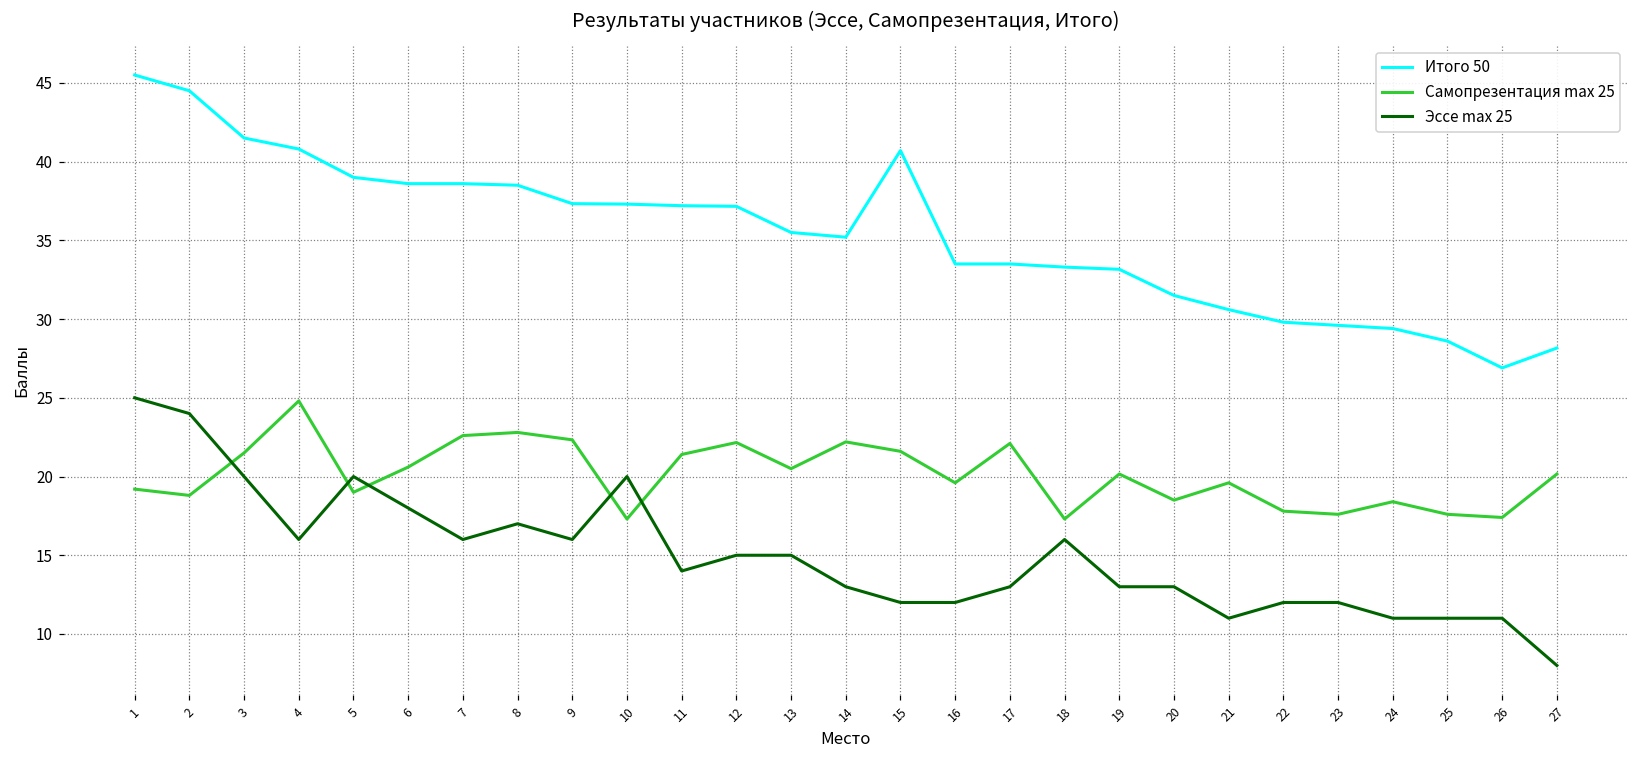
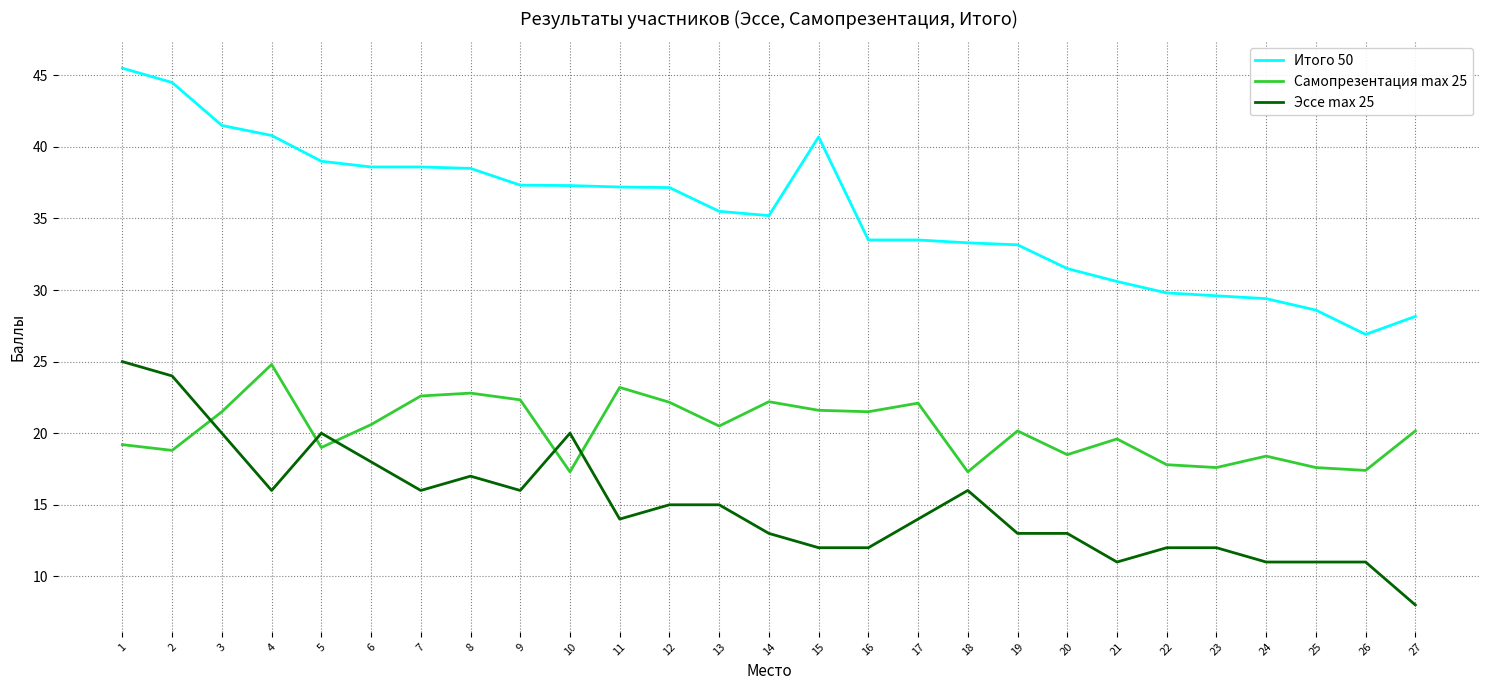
  {
    "Итого 50": {
      "1": 45.5,
      "2": 44.5,
      "3": 41.5,
      "4": 40.8,
      "5": 39.0,
      "6": 38.6,
      "7": 38.6,
      "8": 38.5,
      "9": 37.3,
      "10": 37.3,
      "11": 37.2,
      "12": 37.2,
      "13": 35.5,
      "14": 35.2,
      "15": 40.7,
      "16": 33.5,
      "17": 33.5,
      "18": 33.3,
      "19": 33.2,
      "20": 31.5,
      "21": 30.6,
      "22": 29.8,
      "23": 29.6,
      "24": 29.4,
      "25": 28.6,
      "26": 26.9,
      "27": 28.2
    },
    "Самопрезентация max 25": {
      "1": 19.2,
      "2": 18.8,
      "3": 21.5,
      "4": 24.8,
      "5": 19.0,
      "6": 20.6,
      "7": 22.6,
      "8": 22.8,
      "9": 22.3,
      "10": 17.3,
-     "11": 21.4,
+     "11": 23.2,
      "12": 22.2,
      "13": 20.5,
      "14": 22.2,
      "15": 21.6,
-     "16": 19.6,
+     "16": 21.5,
      "17": 22.1,
      "18": 17.3,
      "19": 20.2,
      "20": 18.5,
      "21": 19.6,
      "22": 17.8,
      "23": 17.6,
      "24": 18.4,
      "25": 17.6,
      "26": 17.4,
      "27": 20.2
    },
    "Эссе max 25": {
      "1": 25,
      "2": 24,
      "3": 20,
      "4": 16,
      "5": 20,
      "6": 18,
      "7": 16,
      "8": 17,
      "9": 16,
      "10": 20,
      "11": 14,
      "12": 15,
      "13": 15,
      "14": 13,
      "15": 12,
      "16": 12,
-     "17": 13,
+     "17": 14,
      "18": 16,
      "19": 13,
      "20": 13,
      "21": 11,
      "22": 12,
      "23": 12,
      "24": 11,
      "25": 11,
      "26": 11,
      "27": 8
    }
  }
